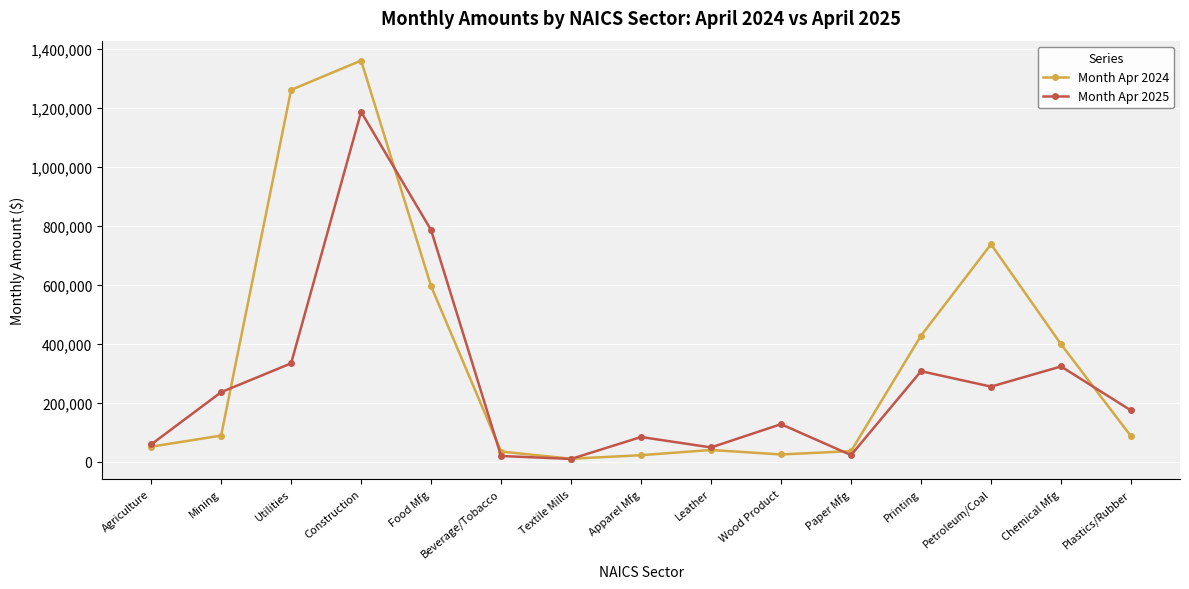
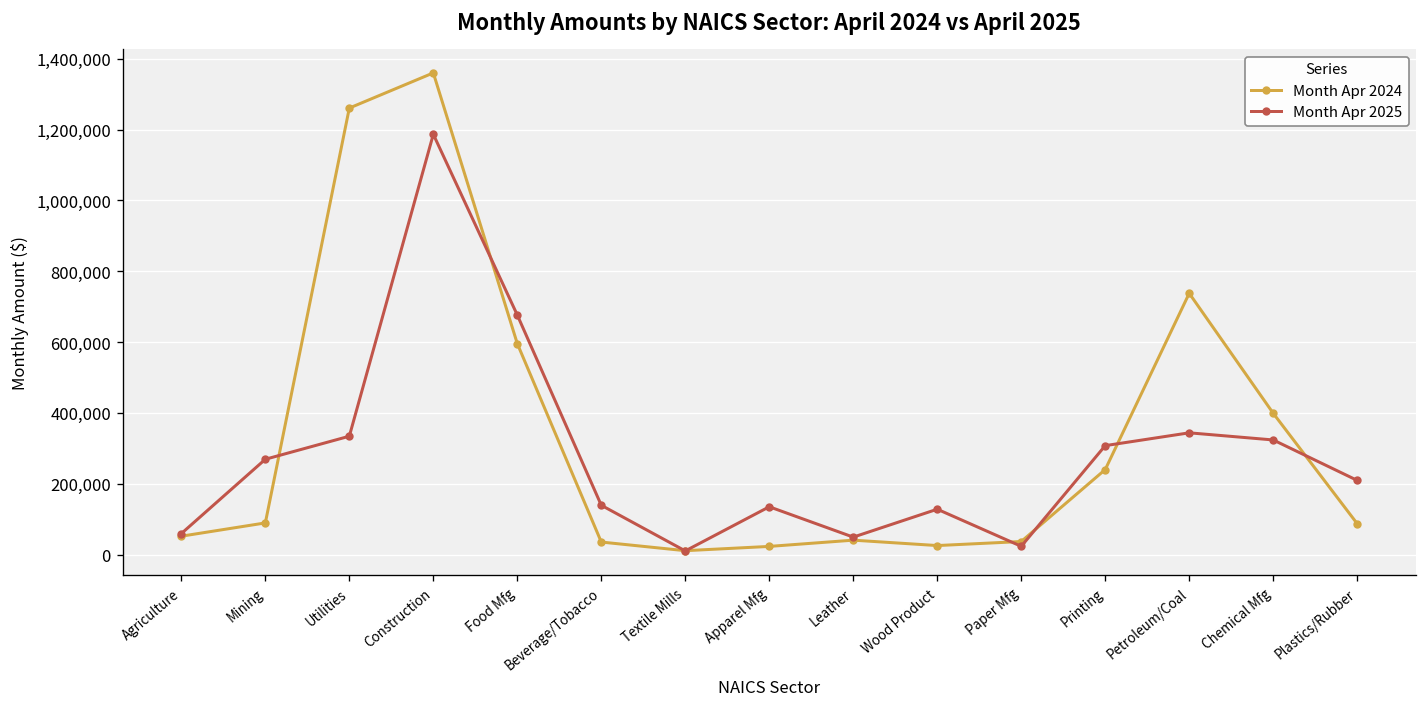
  {
    "Month Apr 2024": {
      "Mining": "90,000",
      "Utilities": "1,260,000",
      "Construction": "1,360,000",
      "Food Mfg": "600,000",
      "Beverage/Tobacco": "40,000",
      "Apparel Mfg": "20,000",
      "Leather": "40,000",
      "Wood Product": "30,000",
      "Paper Mfg": "40,000",
-     "Printing": "430,000",
+     "Printing": "240,000",
      "Petroleum/Coal": "740,000",
      "Chemical Mfg": "400,000",
      "Plastics/Rubber": "90,000"
    },
    "Month Apr 2025": {
-     "Mining": "240,000",
+     "Mining": "270,000",
      "Utilities": "330,000",
      "Construction": "1,190,000",
-     "Food Mfg": "790,000",
-     "Beverage/Tobacco": "20,000",
-     "Apparel Mfg": "80,000",
+     "Food Mfg": "680,000",
+     "Beverage/Tobacco": "140,000",
+     "Apparel Mfg": "130,000",
      "Leather": "50,000",
      "Wood Product": "130,000",
      "Paper Mfg": "20,000",
      "Printing": "310,000",
-     "Petroleum/Coal": "260,000",
+     "Petroleum/Coal": "340,000",
      "Chemical Mfg": "320,000",
-     "Plastics/Rubber": "170,000"
+     "Plastics/Rubber": "210,000"
    }
  }
